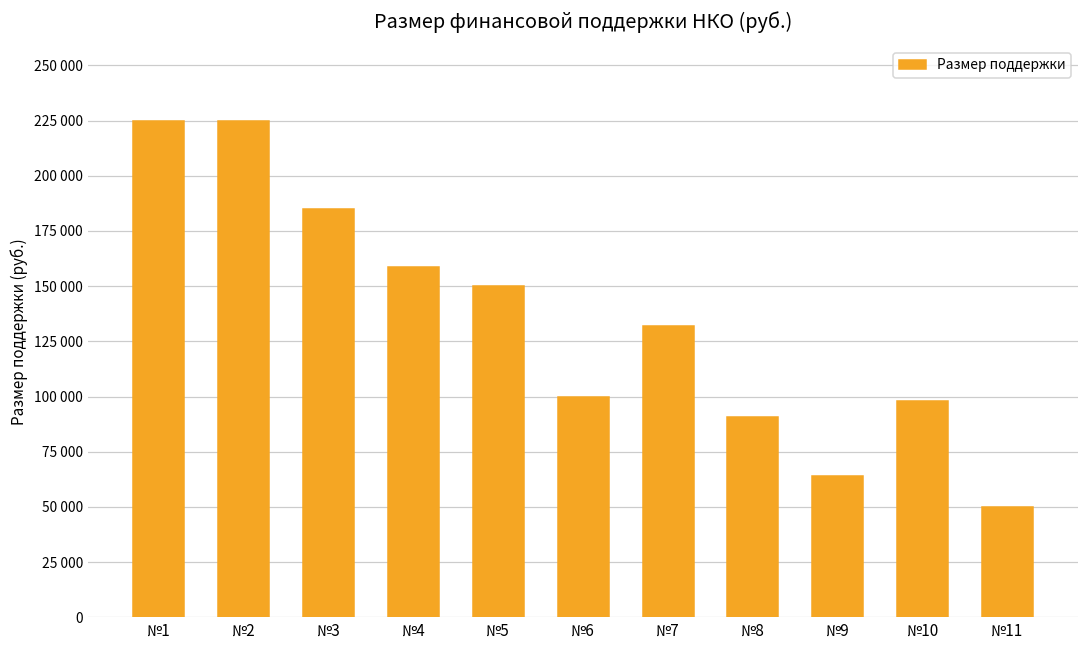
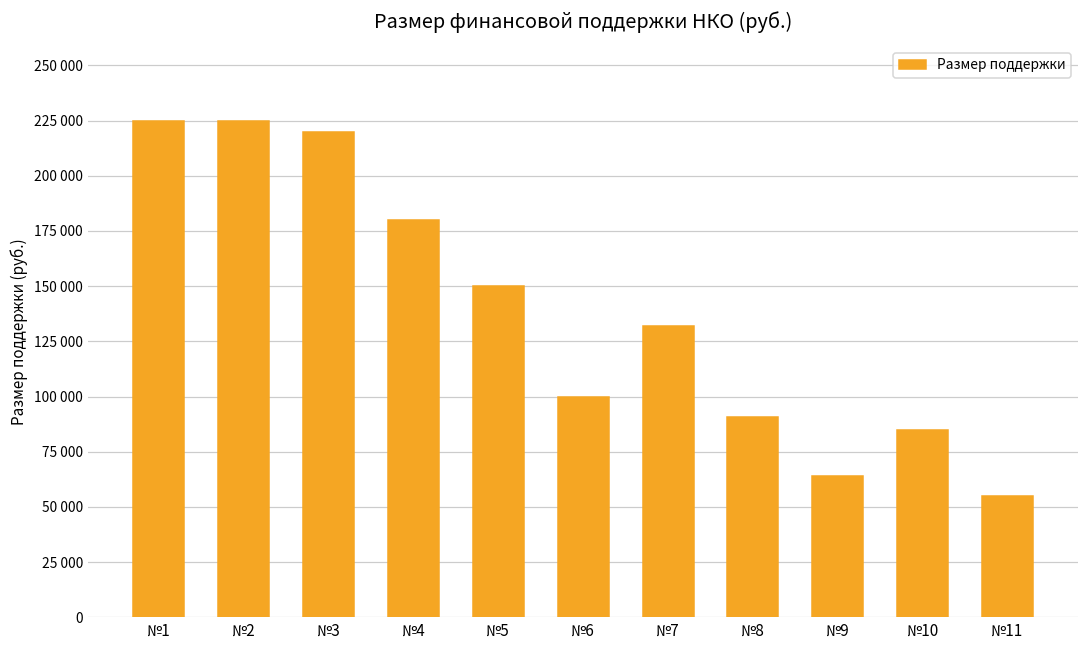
  {
    "№1": 225000,
    "№2": 225000,
-   "№3": 185000,
-   "№4": 159000,
+   "№3": 220000,
+   "№4": 180000,
    "№5": 150000,
    "№6": 100000,
    "№7": 132000,
    "№8": 91000,
    "№9": 64000,
-   "№10": 98000,
-   "№11": 50000
+   "№10": 85000,
+   "№11": 55000
  }
